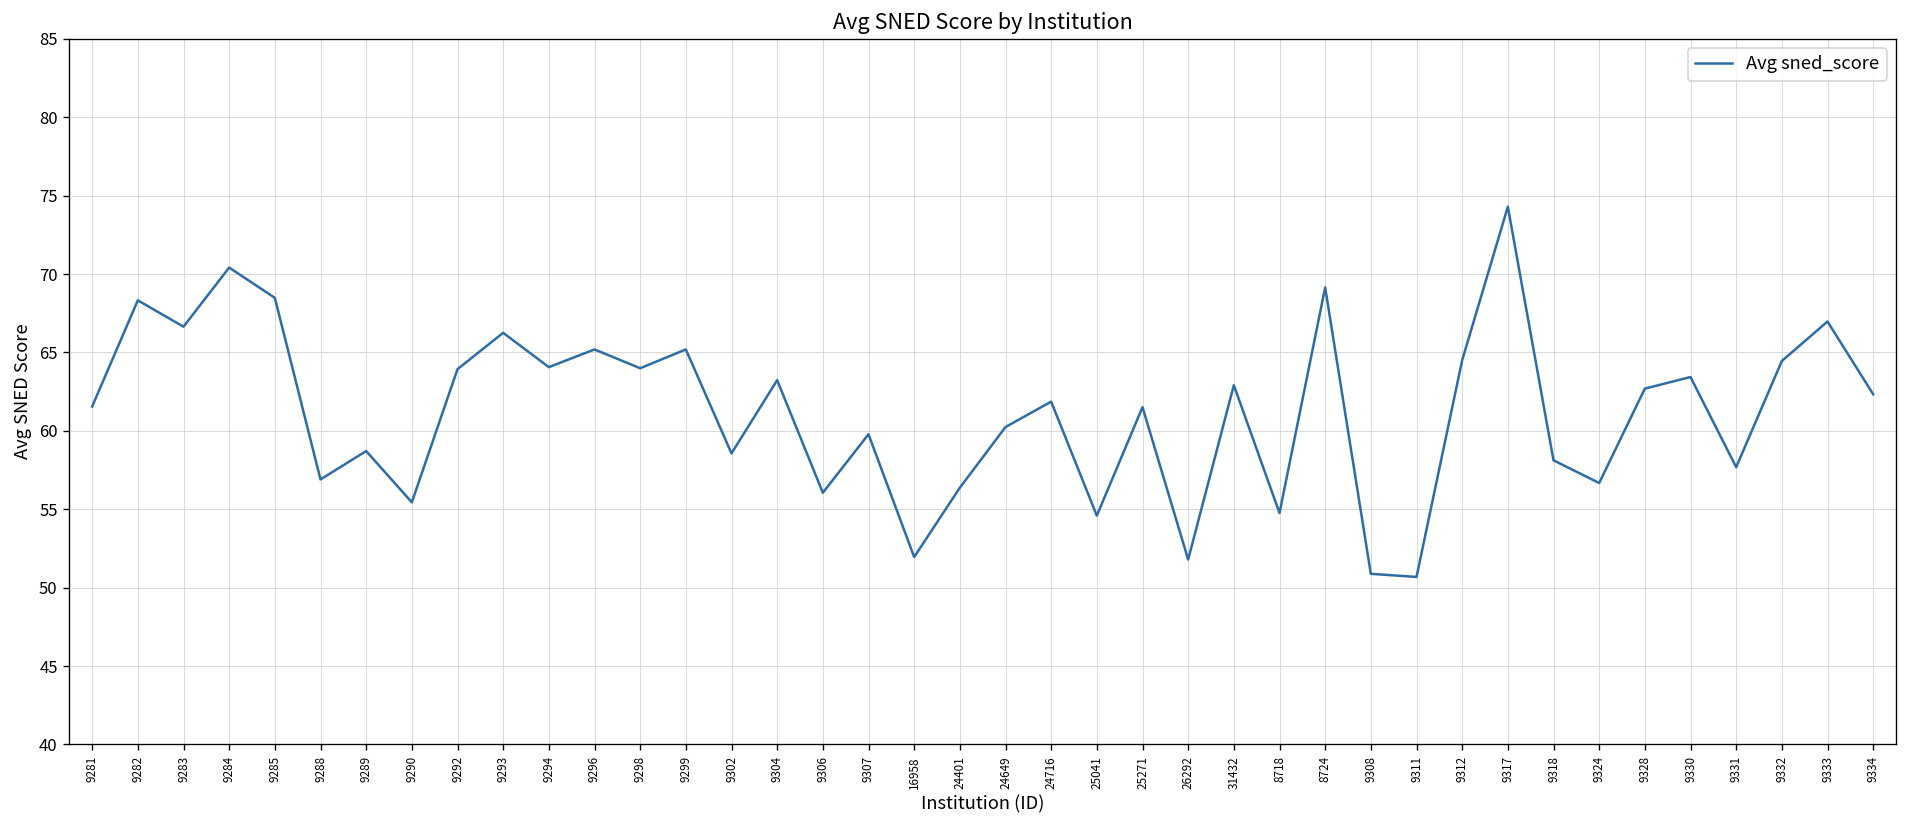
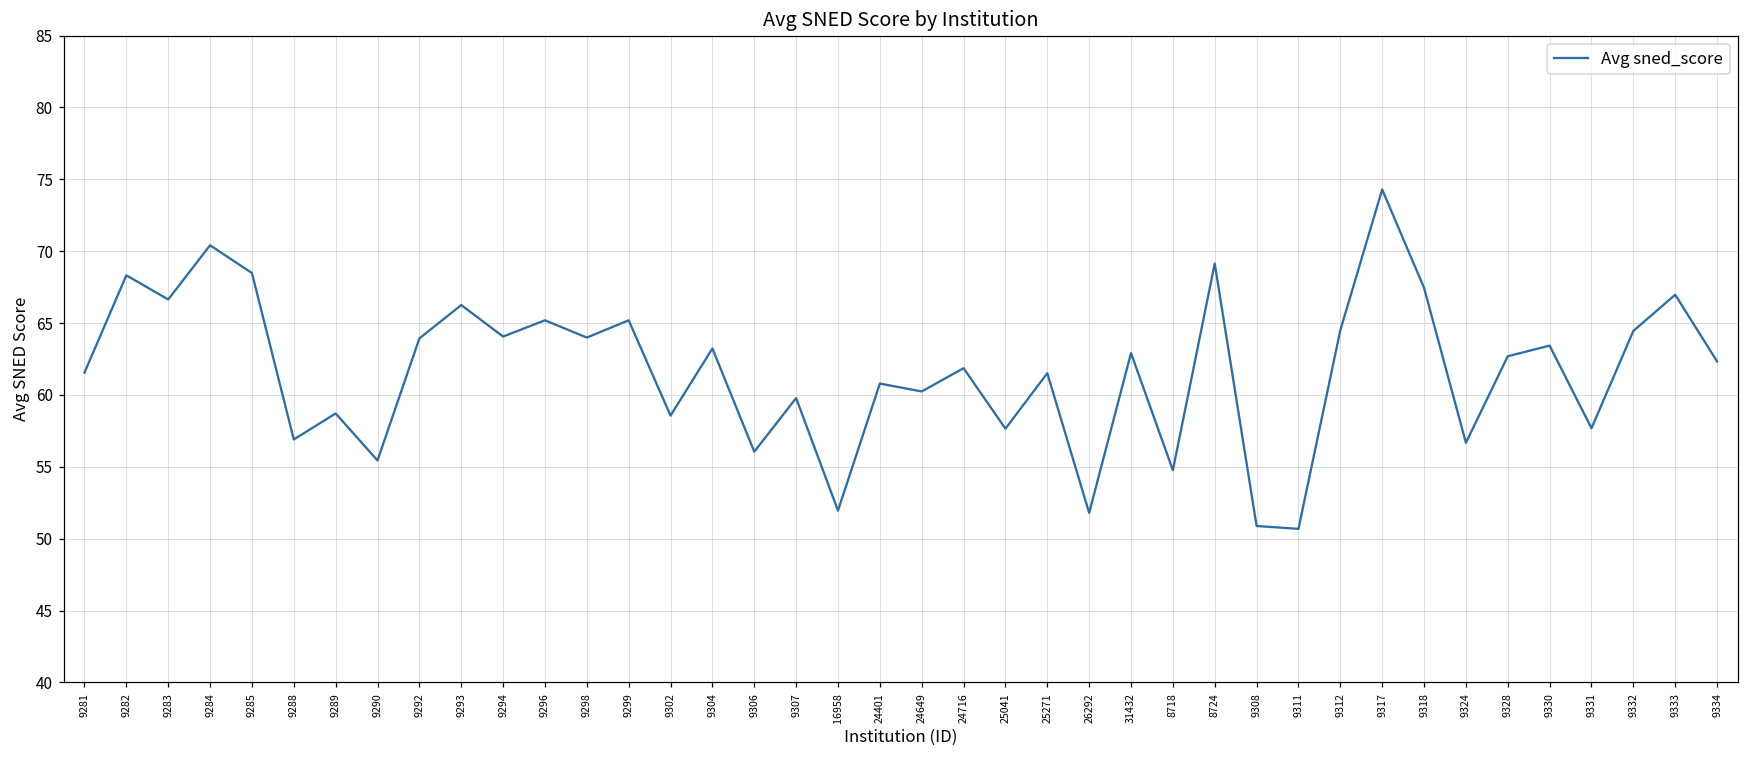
  {
    "9281": 61.6,
    "9282": 68.3,
    "9283": 66.6,
    "9284": 70.4,
    "9285": 68.5,
    "9288": 56.9,
    "9289": 58.7,
    "9290": 55.4,
    "9292": 63.9,
    "9293": 66.3,
    "9294": 64.1,
    "9296": 65.2,
    "9298": 64.0,
    "9299": 65.2,
    "9302": 58.6,
    "9304": 63.2,
    "9306": 56.1,
    "9307": 59.8,
    "16958": 52.0,
-   "24401": 56.4,
+   "24401": 60.8,
    "24649": 60.2,
    "24716": 61.9,
-   "25041": 54.6,
+   "25041": 57.7,
    "25271": 61.5,
    "26292": 51.8,
    "31432": 62.9,
    "8718": 54.8,
    "8724": 69.1,
    "9308": 50.9,
    "9311": 50.7,
    "9312": 64.5,
    "9317": 74.3,
-   "9318": 58.1,
+   "9318": 67.5,
    "9324": 56.7,
    "9328": 62.7,
    "9330": 63.4,
    "9331": 57.7,
    "9332": 64.5,
    "9333": 67.0,
    "9334": 62.3
  }
